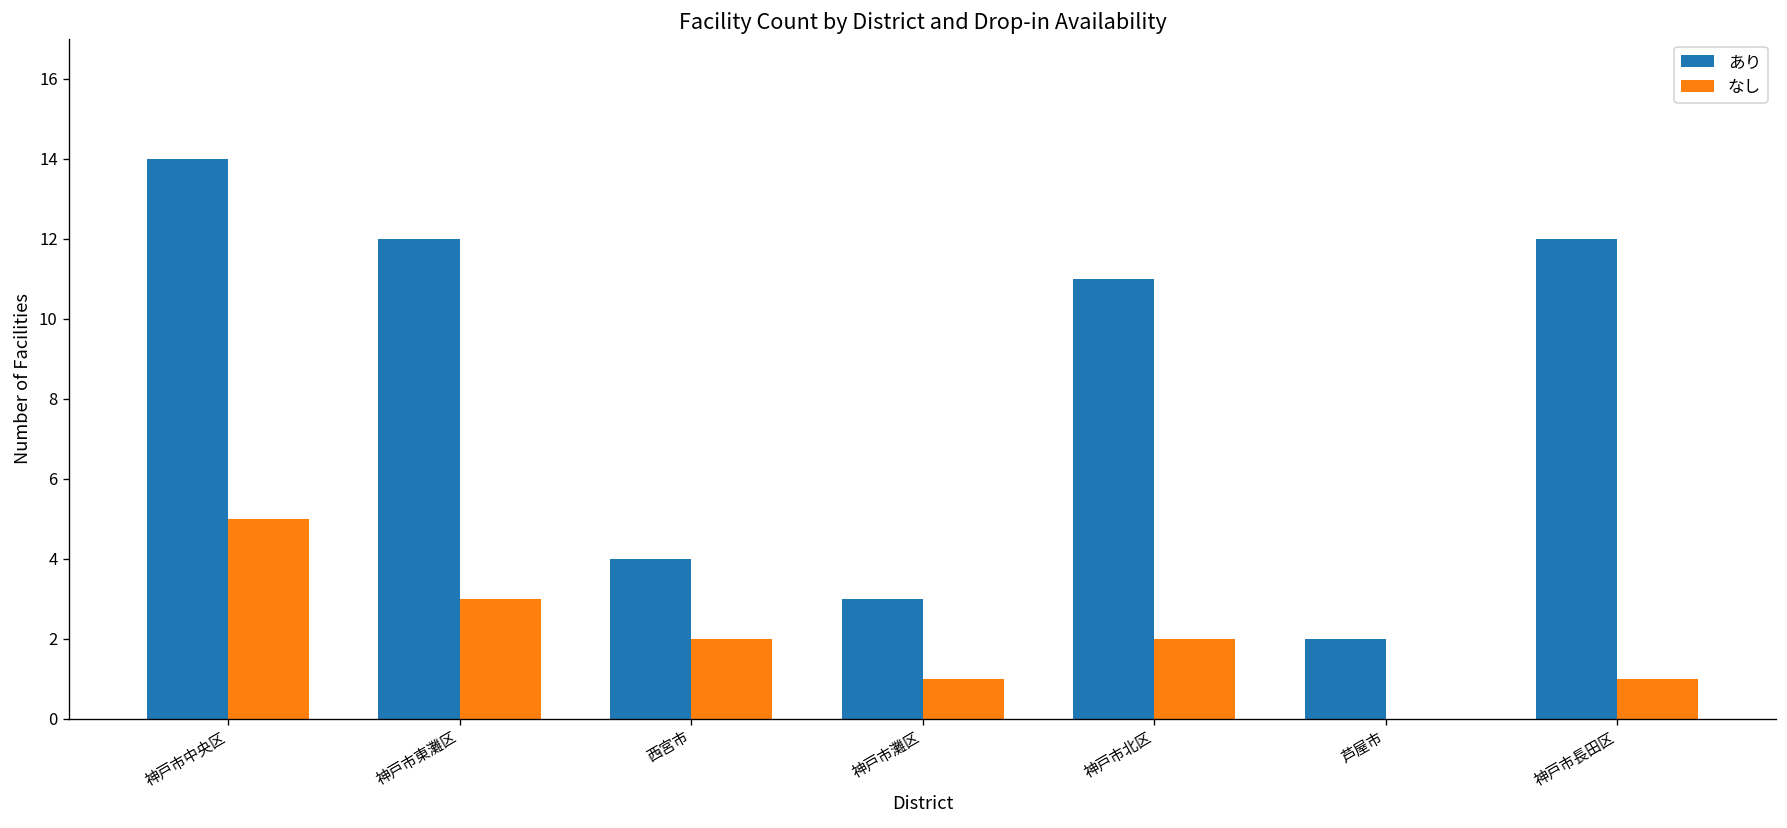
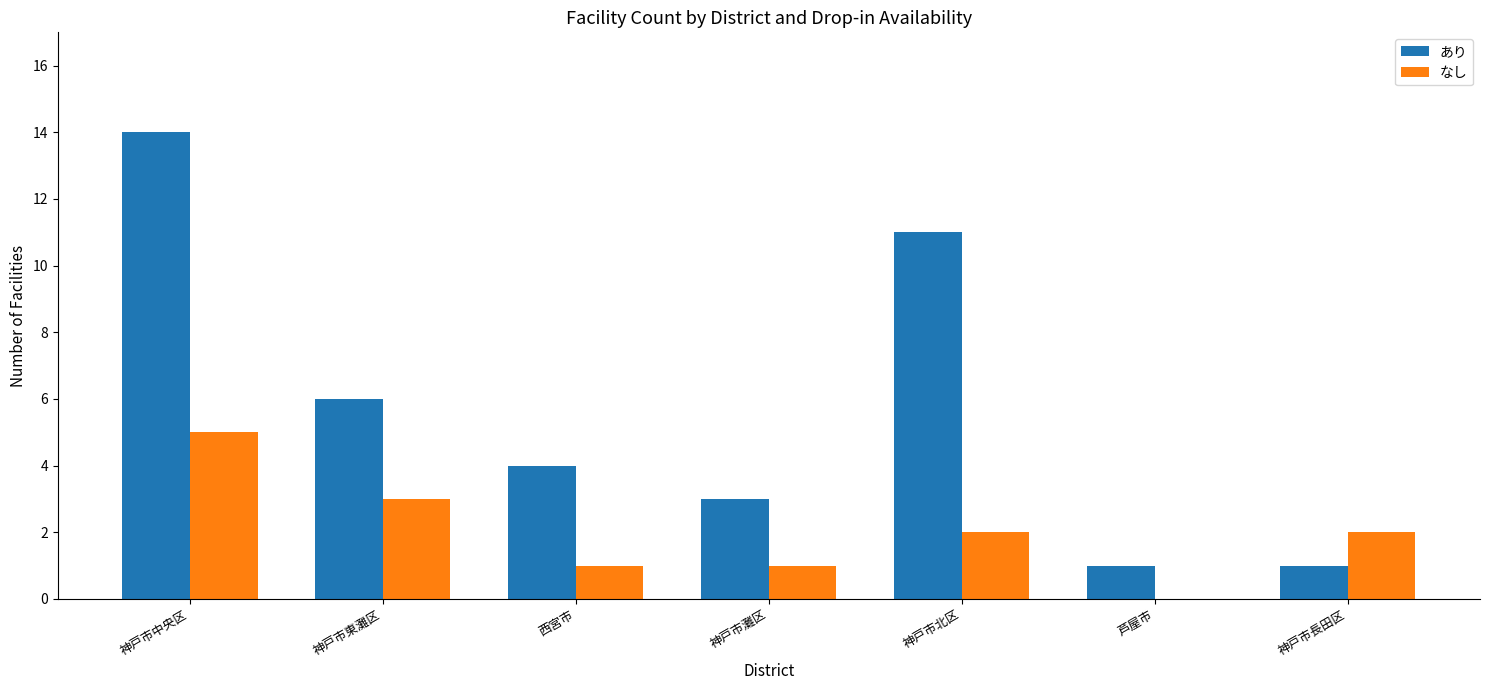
  {
    "あり": {
      "神戸市中央区": 14,
-     "神戸市東灘区": 12,
+     "神戸市東灘区": 6,
      "西宮市": 4,
      "神戸市灘区": 3,
      "神戸市北区": 11,
-     "芦屋市": 2,
-     "神戸市長田区": 12
+     "芦屋市": 1,
+     "神戸市長田区": 1
    },
    "なし": {
      "神戸市中央区": 5,
      "神戸市東灘区": 3,
-     "西宮市": 2,
+     "西宮市": 1,
      "神戸市灘区": 1,
      "神戸市北区": 2,
      "芦屋市": 0,
-     "神戸市長田区": 1
+     "神戸市長田区": 2
    }
  }
